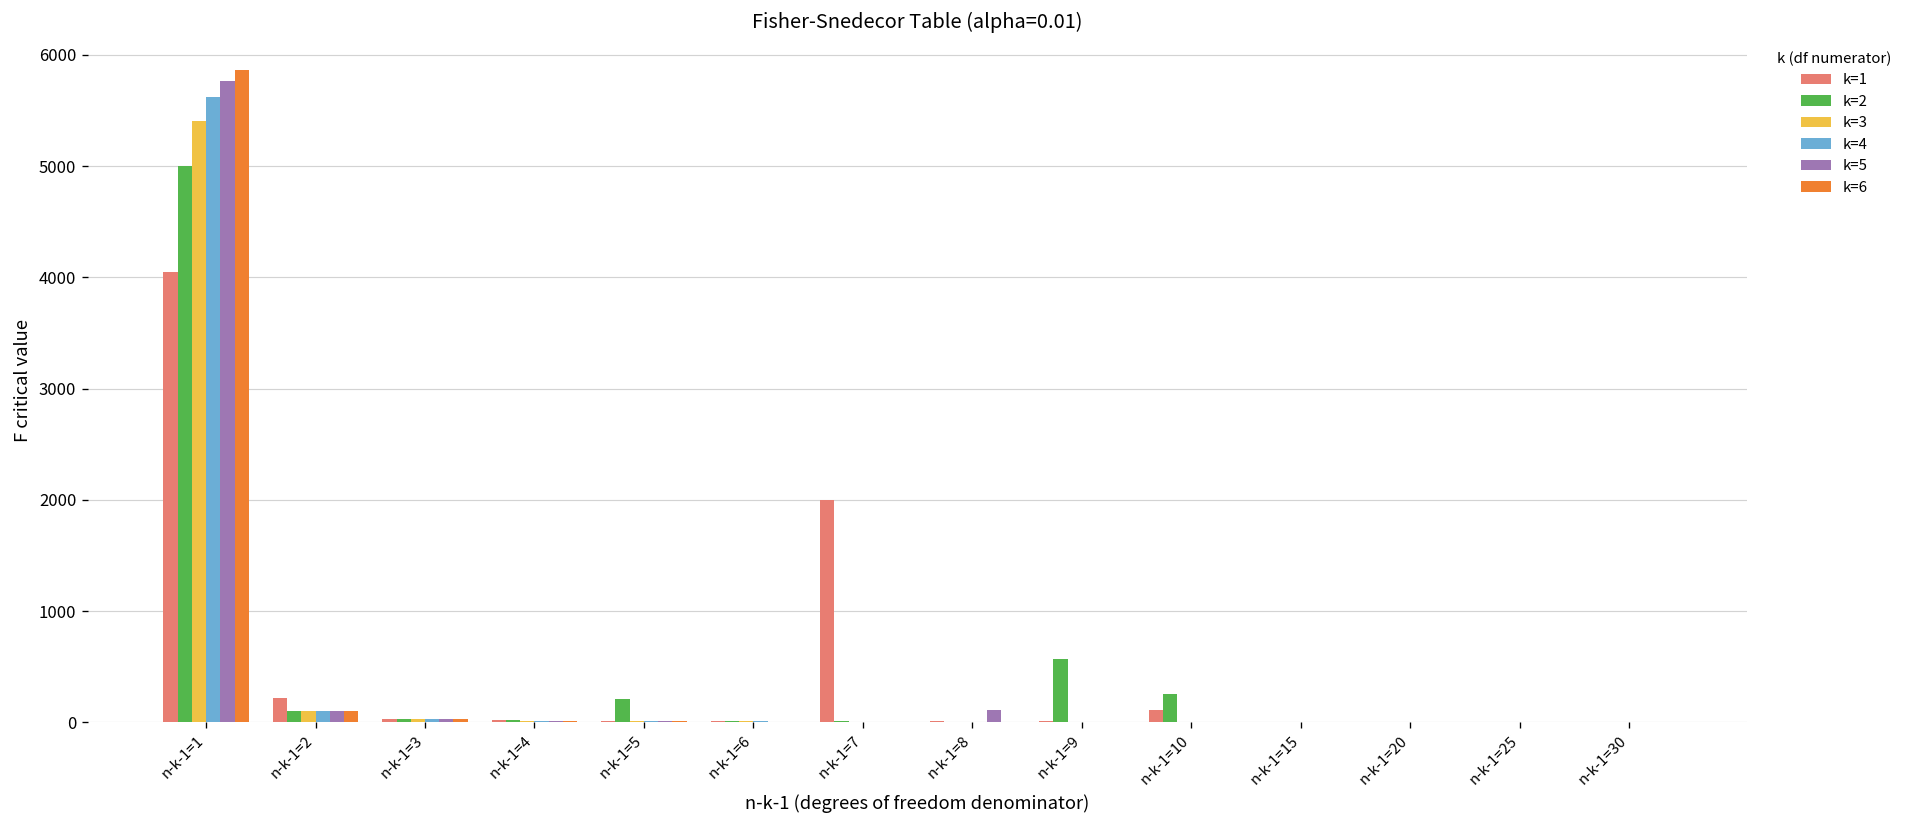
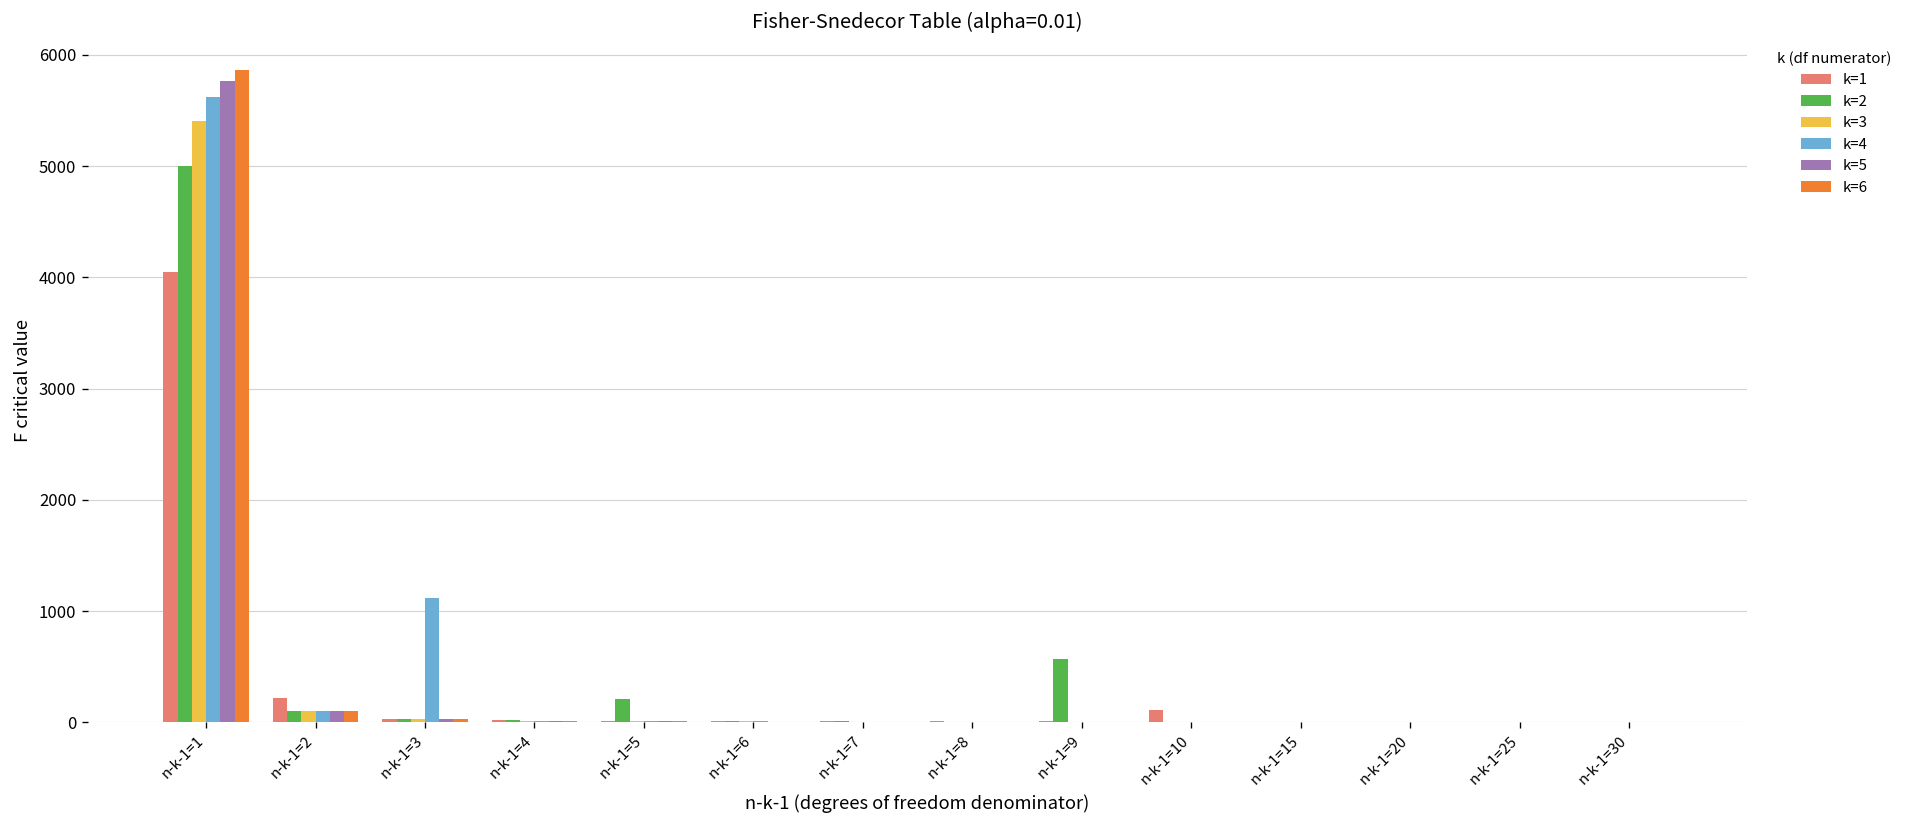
  {
    "k=1": {
      "n-k-1=1": 4100,
      "n-k-1=2": 200,
      "n-k-1=3": 0,
-     "n-k-1=7": 2000,
+     "n-k-1=7": 0,
      "n-k-1=10": 100
    },
    "k=2": {
      "n-k-1=1": 5000,
      "n-k-1=2": 100,
      "n-k-1=3": 0,
      "n-k-1=5": 200,
      "n-k-1=9": 600,
-     "n-k-1=10": 300
+     "n-k-1=10": 0
    },
    "k=3": {
      "n-k-1=1": 5400,
      "n-k-1=2": 100,
      "n-k-1=3": 0
    },
    "k=4": {
      "n-k-1=1": 5600,
      "n-k-1=2": 100,
-     "n-k-1=3": 0
+     "n-k-1=3": 1100
    },
    "k=5": {
      "n-k-1=1": 5800,
      "n-k-1=2": 100,
      "n-k-1=3": 0,
-     "n-k-1=8": 100
+     "n-k-1=8": 0
    },
    "k=6": {
      "n-k-1=1": 5900,
      "n-k-1=2": 100,
      "n-k-1=3": 0
    }
  }
